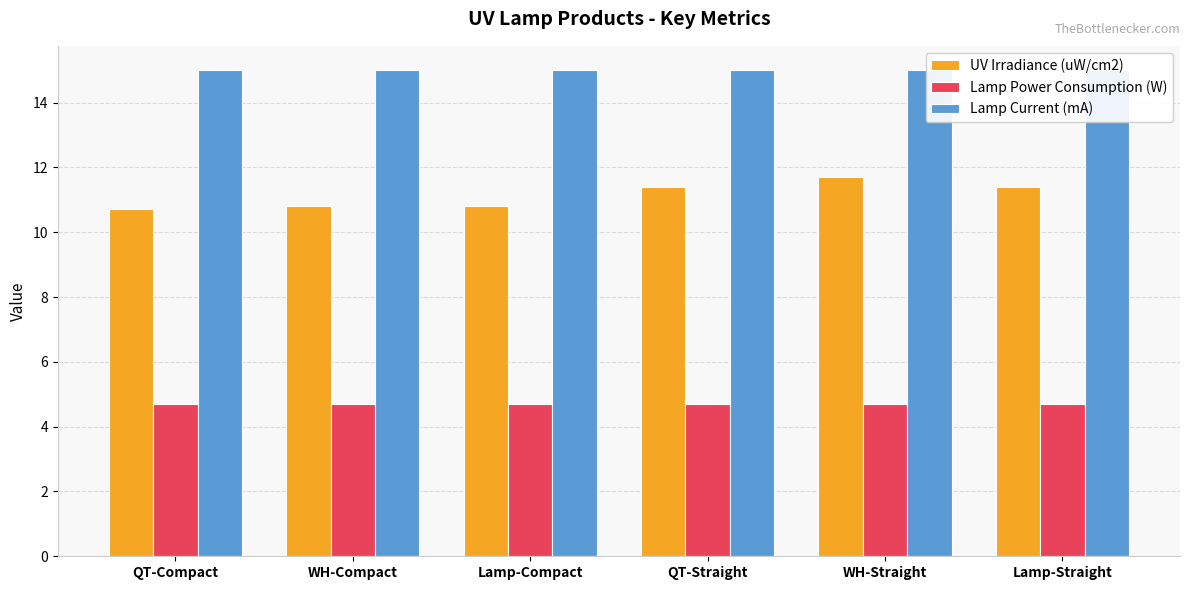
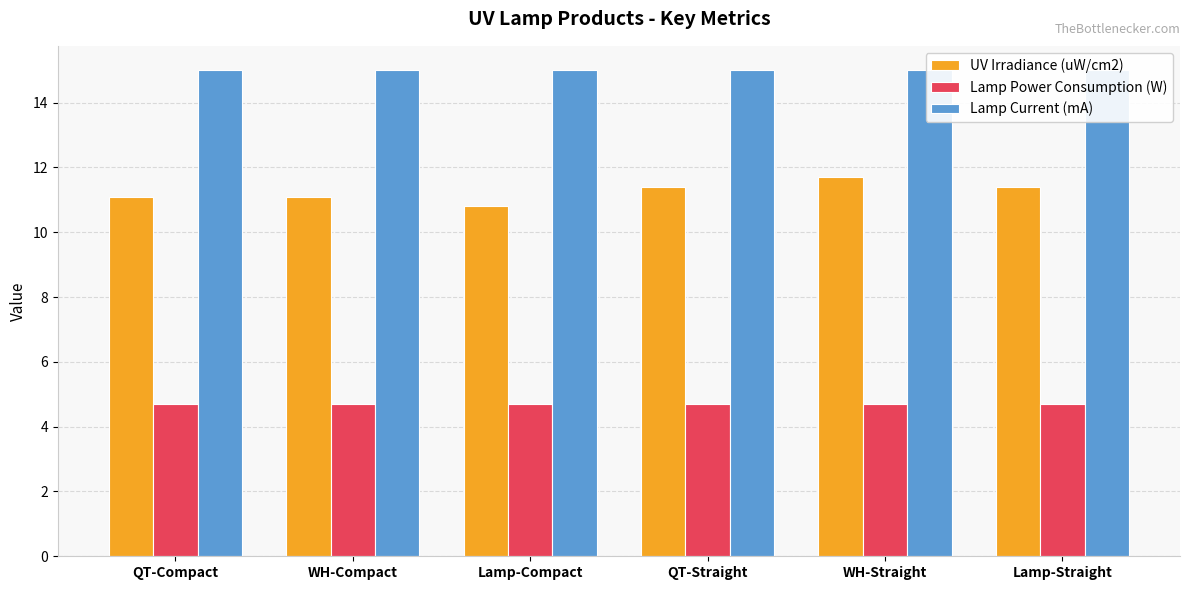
  {
    "UV Irradiance (uW/cm2)": {
-     "QT-Compact": 10.7,
-     "WH-Compact": 10.8,
+     "QT-Compact": 11.1,
+     "WH-Compact": 11.1,
      "Lamp-Compact": 10.8,
      "QT-Straight": 11.4,
      "WH-Straight": 11.7,
      "Lamp-Straight": 11.4
    },
    "Lamp Power Consumption (W)": {
      "QT-Compact": 4.7,
      "WH-Compact": 4.7,
      "Lamp-Compact": 4.7,
      "QT-Straight": 4.7,
      "WH-Straight": 4.7,
      "Lamp-Straight": 4.7
    },
    "Lamp Current (mA)": {
      "QT-Compact": 15.0,
      "WH-Compact": 15.0,
      "Lamp-Compact": 15.0,
      "QT-Straight": 15.0
    }
  }
